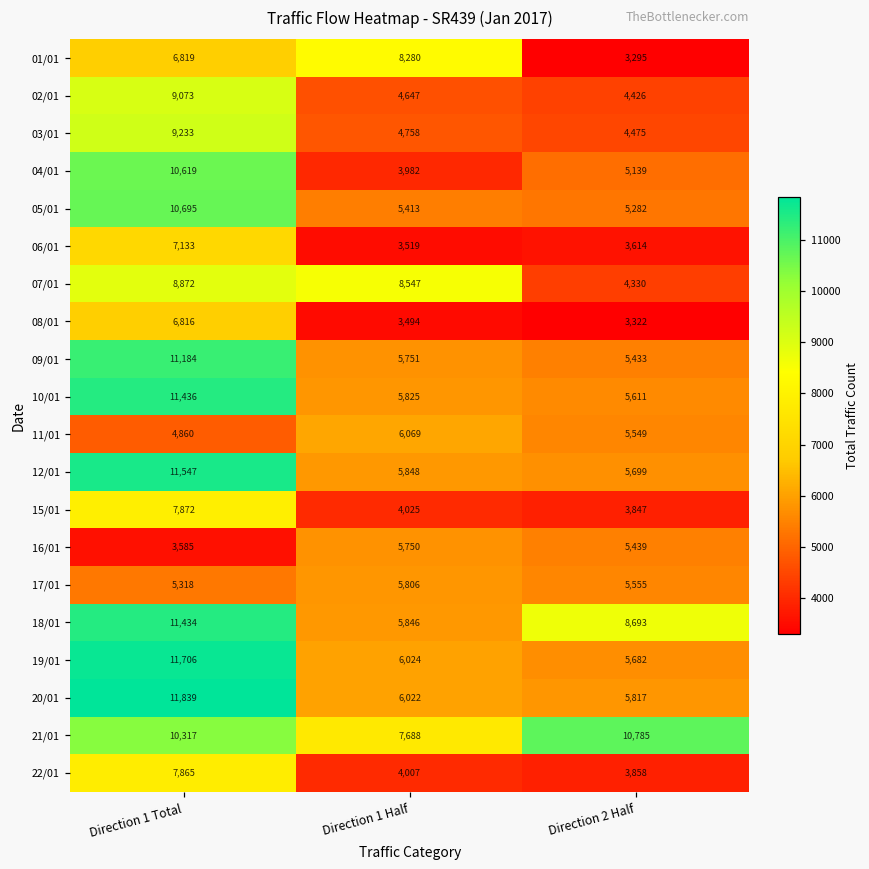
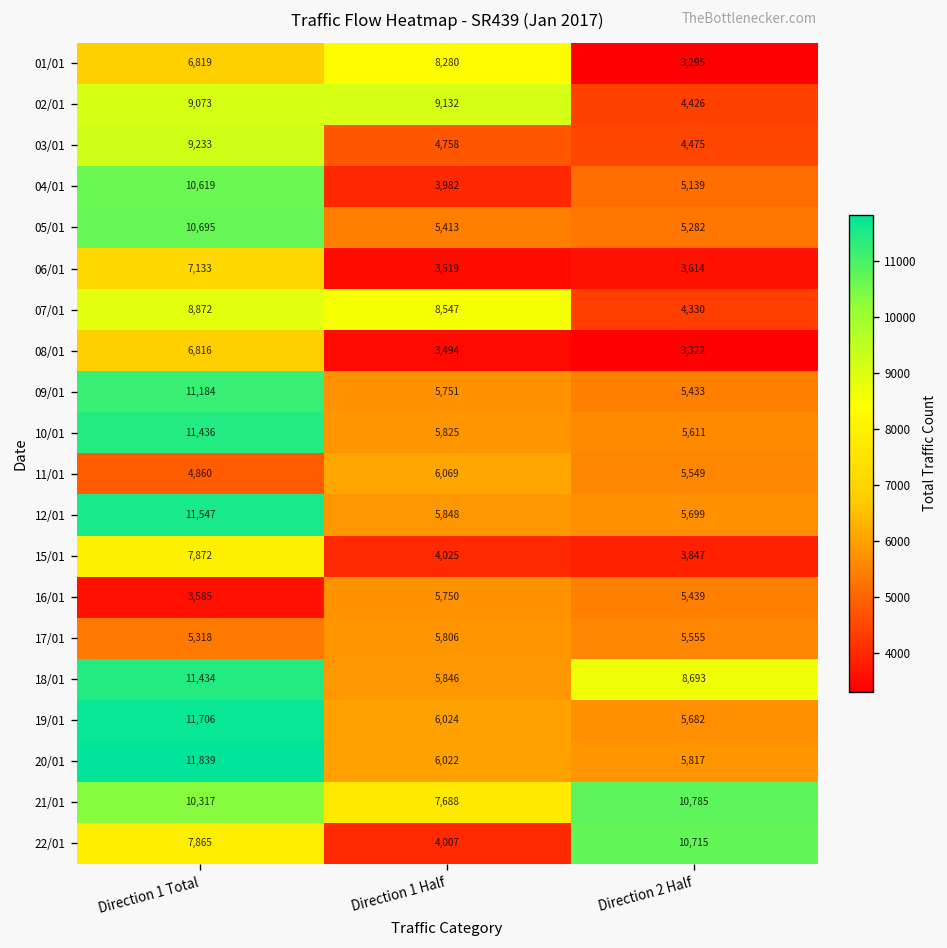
  {
    "01/01": {
      "Direction 1 Total": "6,819",
      "Direction 1 Half": "8,280",
      "Direction 2 Half": "3,295"
    },
    "02/01": {
      "Direction 1 Total": "9,073",
-     "Direction 1 Half": "4,647",
+     "Direction 1 Half": "9,132",
      "Direction 2 Half": "4,426"
    },
    "03/01": {
      "Direction 1 Total": "9,233",
      "Direction 1 Half": "4,758",
      "Direction 2 Half": "4,475"
    },
    "04/01": {
      "Direction 1 Total": "10,619",
      "Direction 1 Half": "3,982",
      "Direction 2 Half": "5,139"
    },
    "05/01": {
      "Direction 1 Total": "10,695",
      "Direction 1 Half": "5,413",
      "Direction 2 Half": "5,282"
    },
    "06/01": {
      "Direction 1 Total": "7,133",
      "Direction 1 Half": "3,519",
      "Direction 2 Half": "3,614"
    },
    "07/01": {
      "Direction 1 Total": "8,872",
      "Direction 1 Half": "8,547",
      "Direction 2 Half": "4,330"
    },
    "08/01": {
      "Direction 1 Total": "6,816",
      "Direction 1 Half": "3,494",
      "Direction 2 Half": "3,322"
    },
    "09/01": {
      "Direction 1 Total": "11,184",
      "Direction 1 Half": "5,751",
      "Direction 2 Half": "5,433"
    },
    "10/01": {
      "Direction 1 Total": "11,436",
      "Direction 1 Half": "5,825",
      "Direction 2 Half": "5,611"
    },
    "11/01": {
      "Direction 1 Total": "4,860",
      "Direction 1 Half": "6,069",
      "Direction 2 Half": "5,549"
    },
    "12/01": {
      "Direction 1 Total": "11,547",
      "Direction 1 Half": "5,848",
      "Direction 2 Half": "5,699"
    },
    "15/01": {
      "Direction 1 Total": "7,872",
      "Direction 1 Half": "4,025",
      "Direction 2 Half": "3,847"
    },
    "16/01": {
      "Direction 1 Total": "3,585",
      "Direction 1 Half": "5,750",
      "Direction 2 Half": "5,439"
    },
    "17/01": {
      "Direction 1 Total": "5,318",
      "Direction 1 Half": "5,806",
      "Direction 2 Half": "5,555"
    },
    "18/01": {
      "Direction 1 Total": "11,434",
      "Direction 1 Half": "5,846",
      "Direction 2 Half": "8,693"
    },
    "19/01": {
      "Direction 1 Total": "11,706",
      "Direction 1 Half": "6,024",
      "Direction 2 Half": "5,682"
    },
    "20/01": {
      "Direction 1 Total": "11,839",
      "Direction 1 Half": "6,022",
      "Direction 2 Half": "5,817"
    },
    "21/01": {
      "Direction 1 Total": "10,317",
      "Direction 1 Half": "7,688",
      "Direction 2 Half": "10,785"
    },
    "22/01": {
      "Direction 1 Total": "7,865",
      "Direction 1 Half": "4,007",
-     "Direction 2 Half": "3,858"
+     "Direction 2 Half": "10,715"
    }
  }
